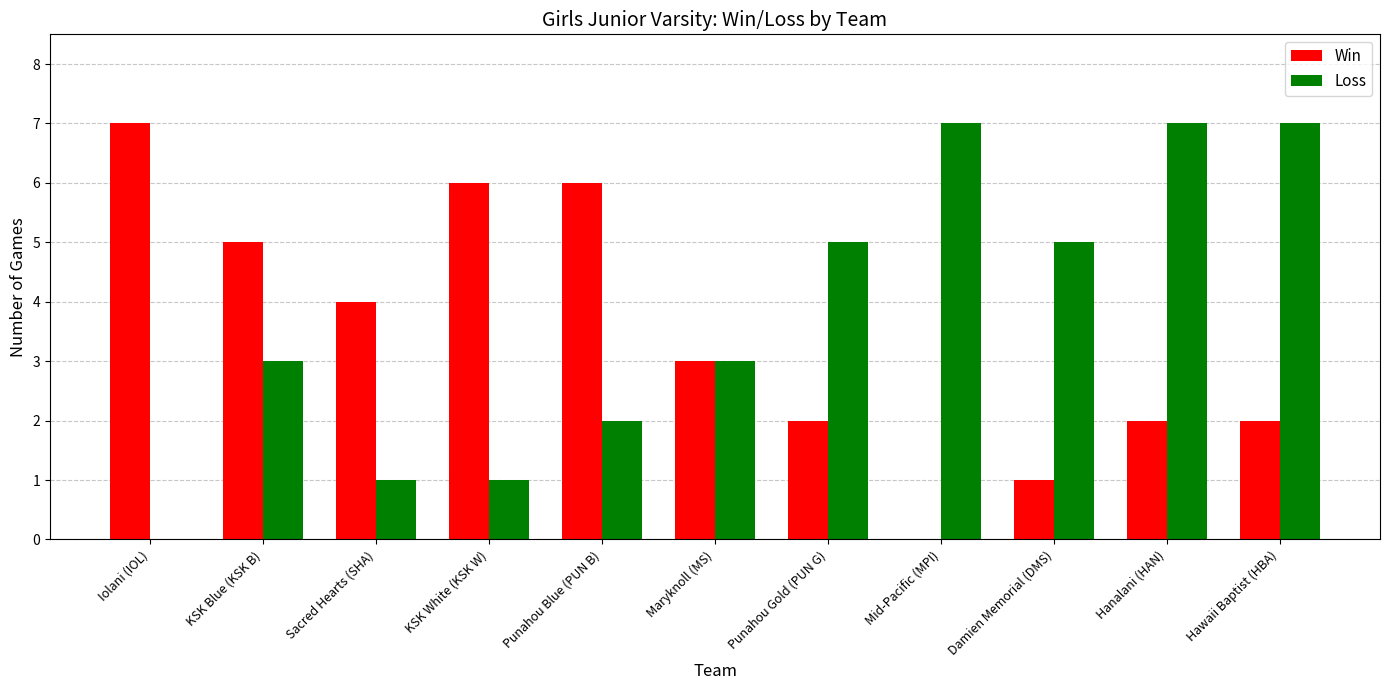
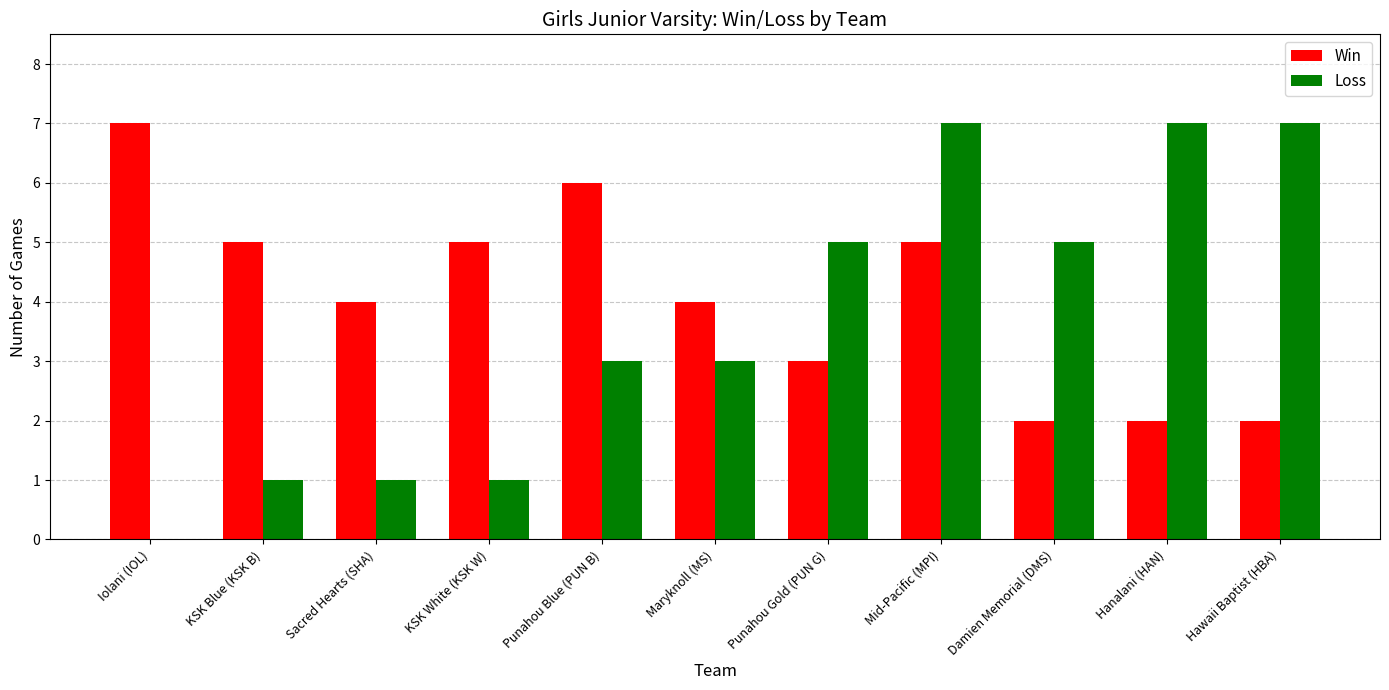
  {
    "Win": {
      "Iolani (IOL)": 7,
      "KSK Blue (KSK B)": 5,
      "Sacred Hearts (SHA)": 4,
-     "KSK White (KSK W)": 6,
+     "KSK White (KSK W)": 5,
      "Punahou Blue (PUN B)": 6,
-     "Maryknoll (MS)": 3,
-     "Punahou Gold (PUN G)": 2,
-     "Mid-Pacific (MPI)": 0,
-     "Damien Memorial (DMS)": 1,
+     "Maryknoll (MS)": 4,
+     "Punahou Gold (PUN G)": 3,
+     "Mid-Pacific (MPI)": 5,
+     "Damien Memorial (DMS)": 2,
      "Hanalani (HAN)": 2,
      "Hawaii Baptist (HBA)": 2
    },
    "Loss": {
      "Iolani (IOL)": 0,
-     "KSK Blue (KSK B)": 3,
+     "KSK Blue (KSK B)": 1,
      "Sacred Hearts (SHA)": 1,
      "KSK White (KSK W)": 1,
-     "Punahou Blue (PUN B)": 2,
+     "Punahou Blue (PUN B)": 3,
      "Maryknoll (MS)": 3,
      "Punahou Gold (PUN G)": 5,
      "Mid-Pacific (MPI)": 7,
      "Damien Memorial (DMS)": 5,
      "Hanalani (HAN)": 7,
      "Hawaii Baptist (HBA)": 7
    }
  }
